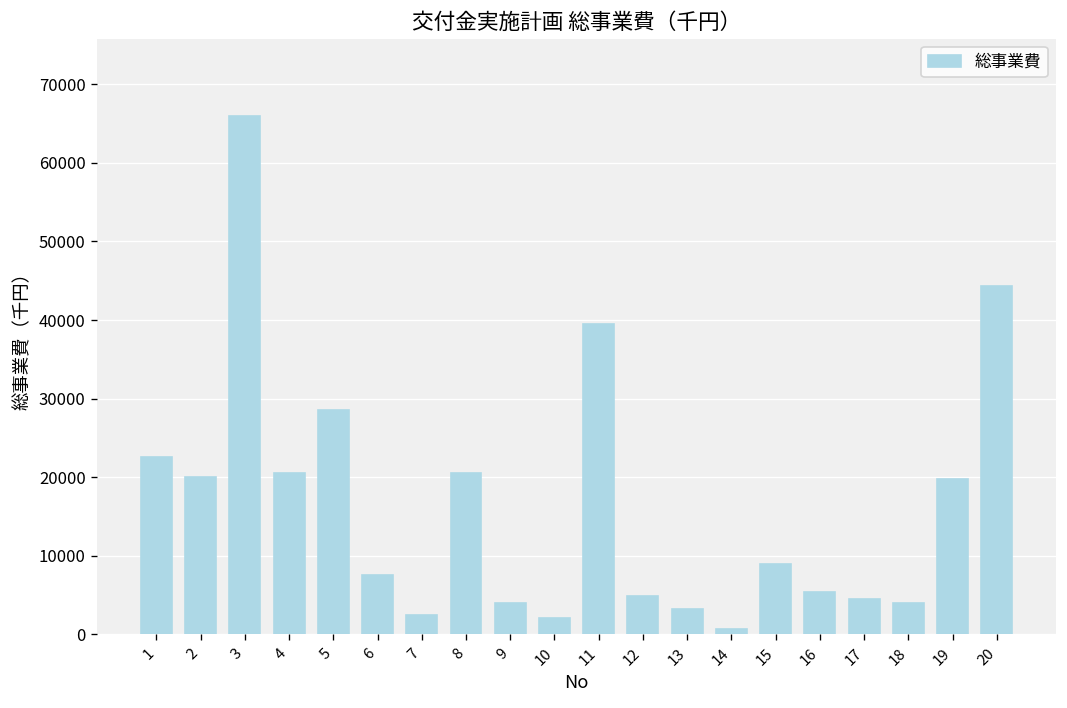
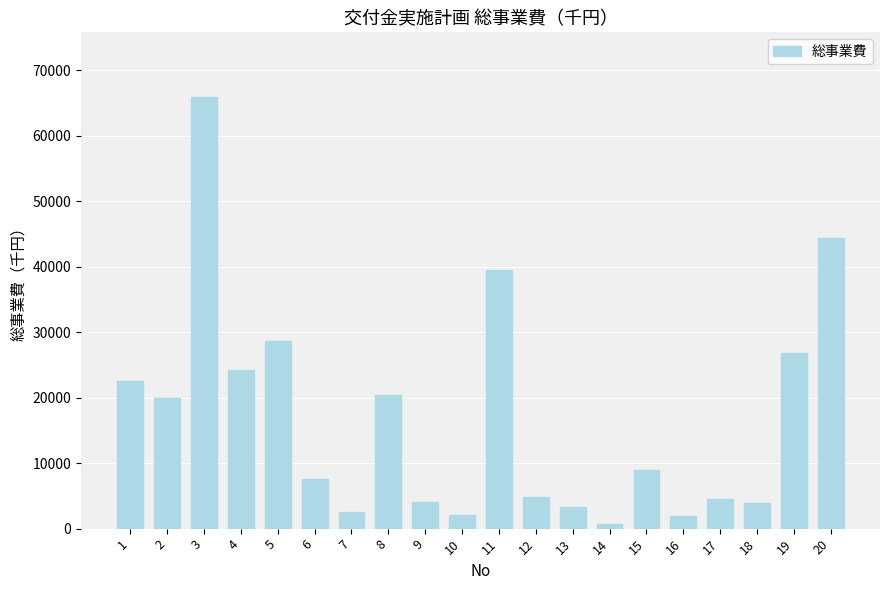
  {
    "1": 23000,
    "2": 20000,
    "3": 66000,
-   "4": 21000,
+   "4": 24000,
    "5": 29000,
    "6": 8000,
    "7": 2000,
    "8": 20000,
    "9": 4000,
    "10": 2000,
    "11": 40000,
    "12": 5000,
    "13": 3000,
    "14": 1000,
    "15": 9000,
-   "16": 5000,
+   "16": 2000,
    "17": 5000,
    "18": 4000,
-   "19": 20000,
+   "19": 27000,
    "20": 44000
  }
